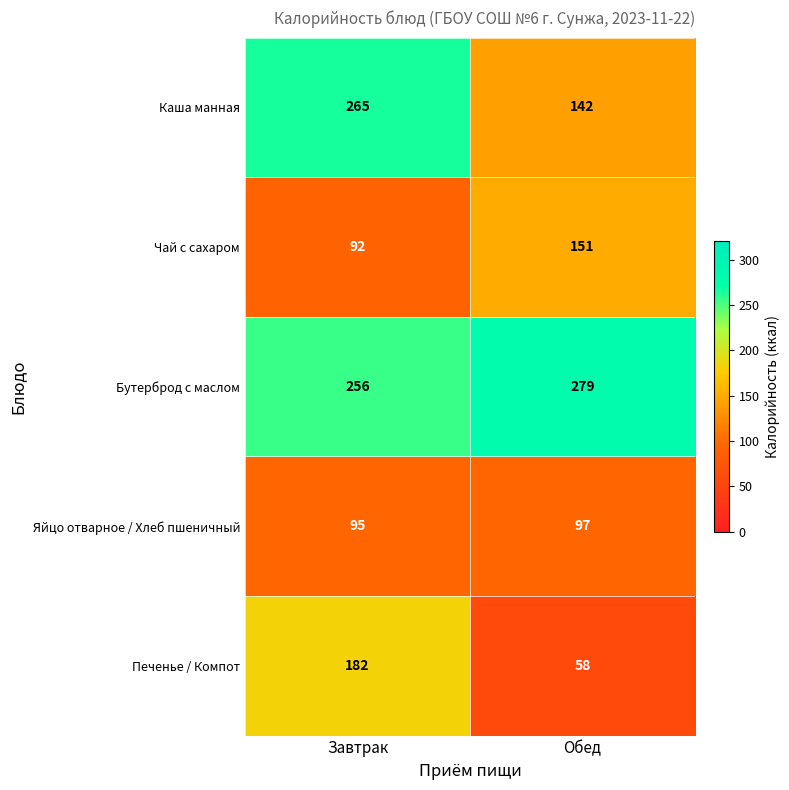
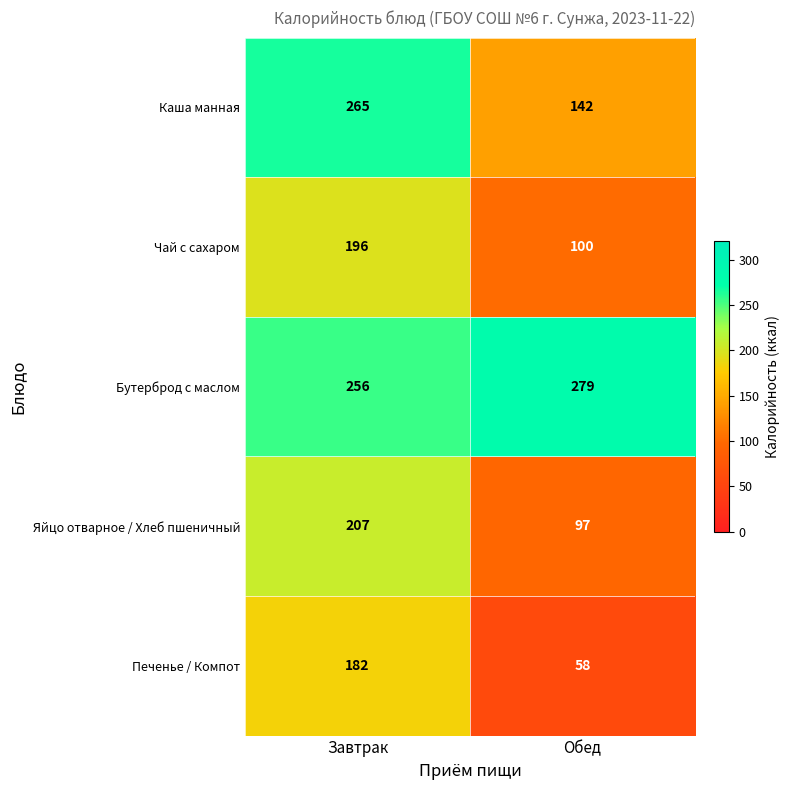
  {
    "Каша манная": {
      "Завтрак": 265,
      "Обед": 142
    },
    "Чай с сахаром": {
-     "Завтрак": 92,
-     "Обед": 151
+     "Завтрак": 196,
+     "Обед": 100
    },
    "Бутерброд с маслом": {
      "Завтрак": 256,
      "Обед": 279
    },
    "Яйцо отварное / Хлеб пшеничный": {
-     "Завтрак": 95,
+     "Завтрак": 207,
      "Обед": 97
    },
    "Печенье / Компот": {
      "Завтрак": 182,
      "Обед": 58
    }
  }
